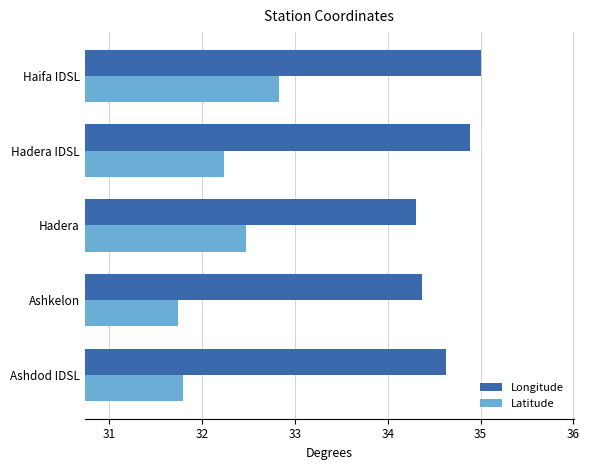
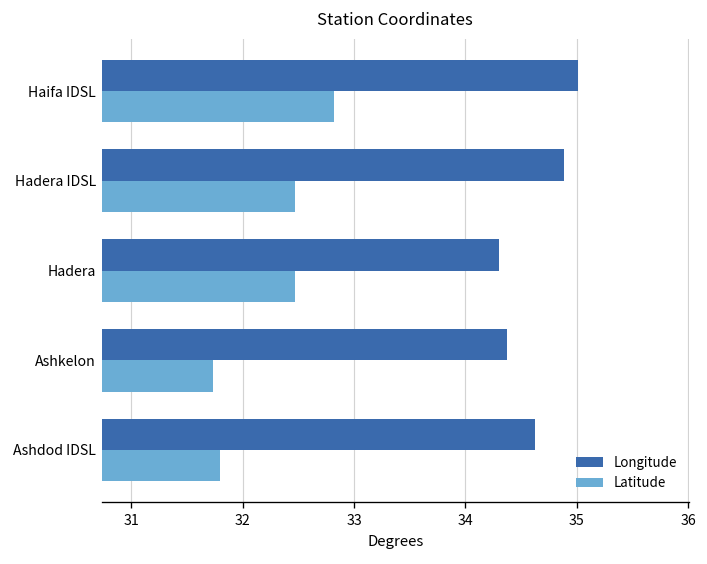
  {
    "Longitude": {
      "Haifa IDSL": 35.0,
      "Hadera IDSL": 34.9,
      "Hadera": 34.3,
      "Ashkelon": 34.4,
      "Ashdod IDSL": 34.6
    },
    "Latitude": {
      "Haifa IDSL": 32.8,
-     "Hadera IDSL": 32.2,
+     "Hadera IDSL": 32.5,
      "Hadera": 32.5,
      "Ashkelon": 31.7,
      "Ashdod IDSL": 31.8
    }
  }
